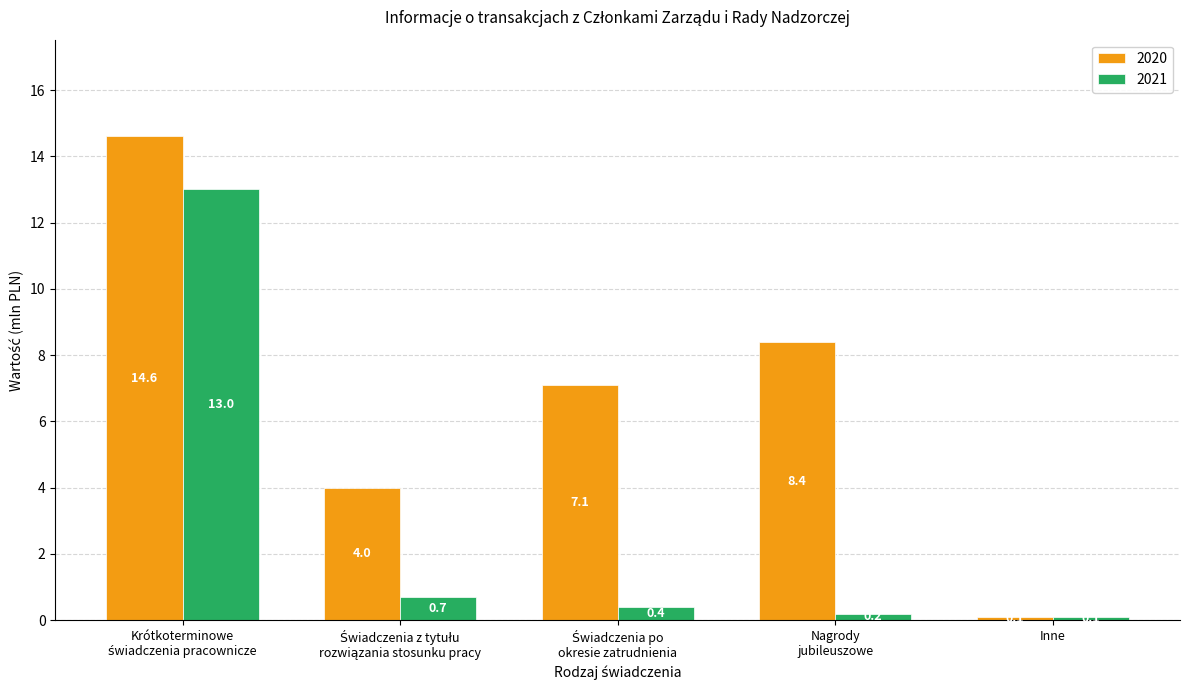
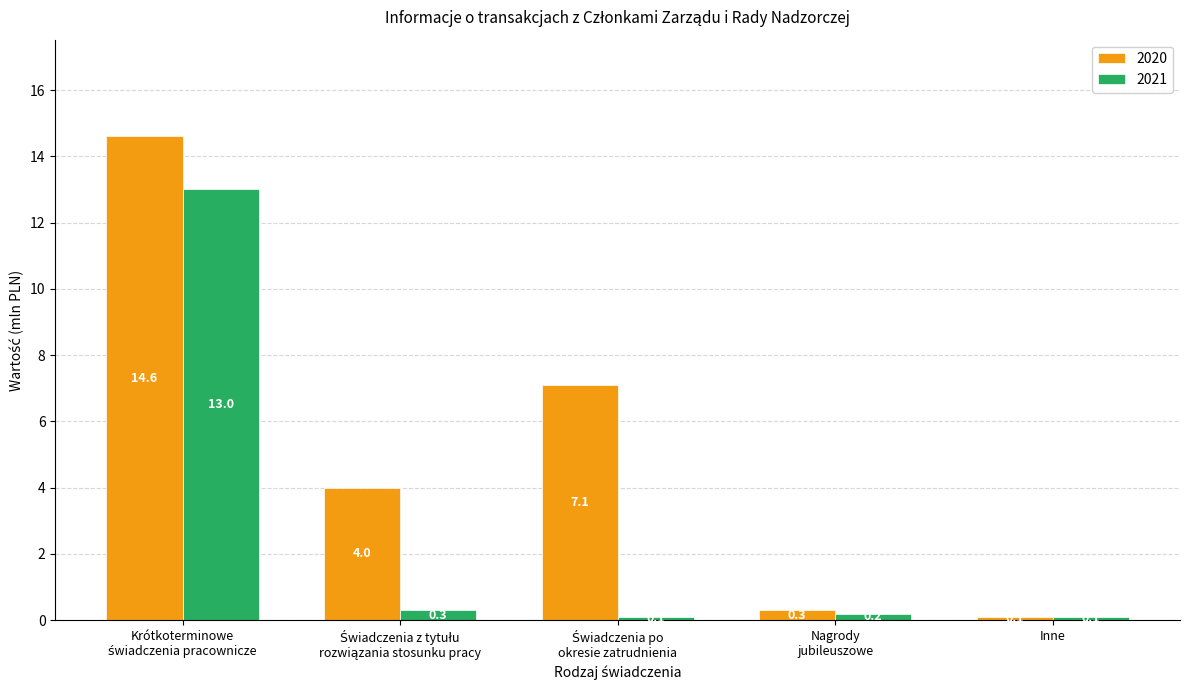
  {
    "2020": {
      "Krótkoterminowe świadczenia pracownicze": 14.6,
      "Świadczenia z tytułu rozwiązania stosunku pracy": 4.0,
      "Świadczenia po okresie zatrudnienia": 7.1,
-     "Nagrody jubileuszowe": 8.4
+     "Nagrody jubileuszowe": 0.3
    },
    "2021": {
      "Krótkoterminowe świadczenia pracownicze": 13.0,
-     "Świadczenia z tytułu rozwiązania stosunku pracy": 0.7,
-     "Świadczenia po okresie zatrudnienia": 0.4
+     "Świadczenia z tytułu rozwiązania stosunku pracy": 0.3,
+     "Świadczenia po okresie zatrudnienia": 0.1
    }
  }
